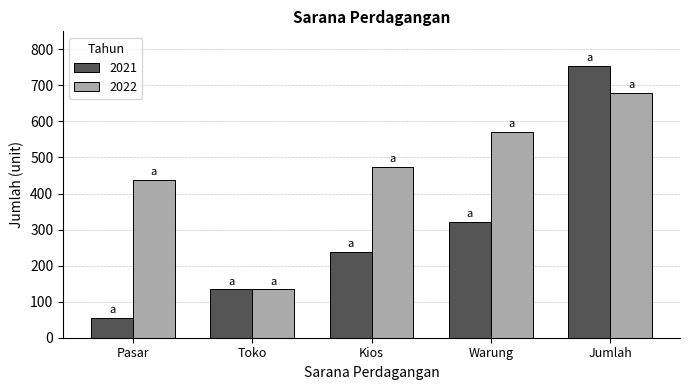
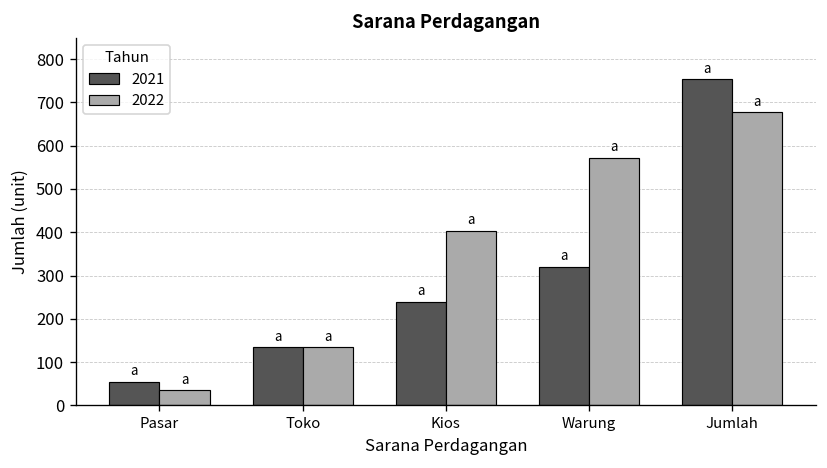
  {
    "2021": {
      "Pasar": 50,
      "Toko": 130,
      "Kios": 240,
      "Warung": 320,
      "Jumlah": 750
    },
    "2022": {
-     "Pasar": 440,
+     "Pasar": 40,
      "Toko": 130,
-     "Kios": 470,
+     "Kios": 400,
      "Warung": 570,
      "Jumlah": 680
    }
  }
